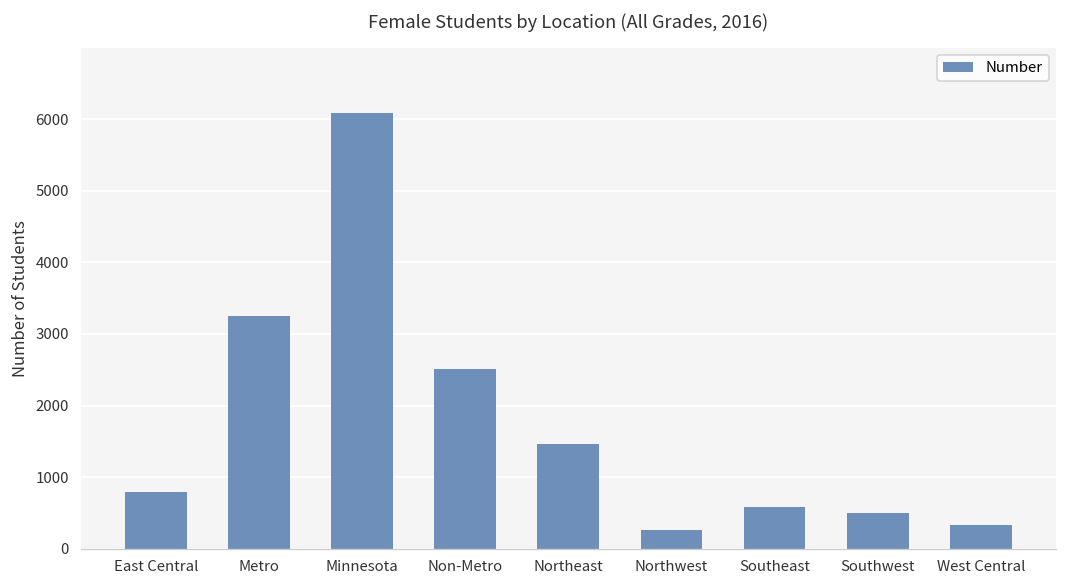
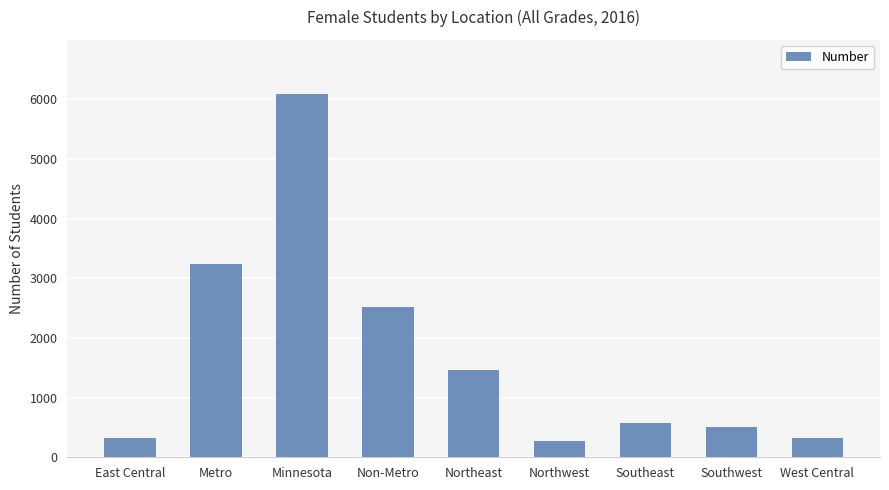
  {
-   "East Central": 800,
+   "East Central": 300,
    "Metro": 3200,
    "Minnesota": 6100,
    "Non-Metro": 2500,
    "Northeast": 1500,
    "Northwest": 300,
    "Southeast": 600,
    "Southwest": 500,
    "West Central": 300
  }
